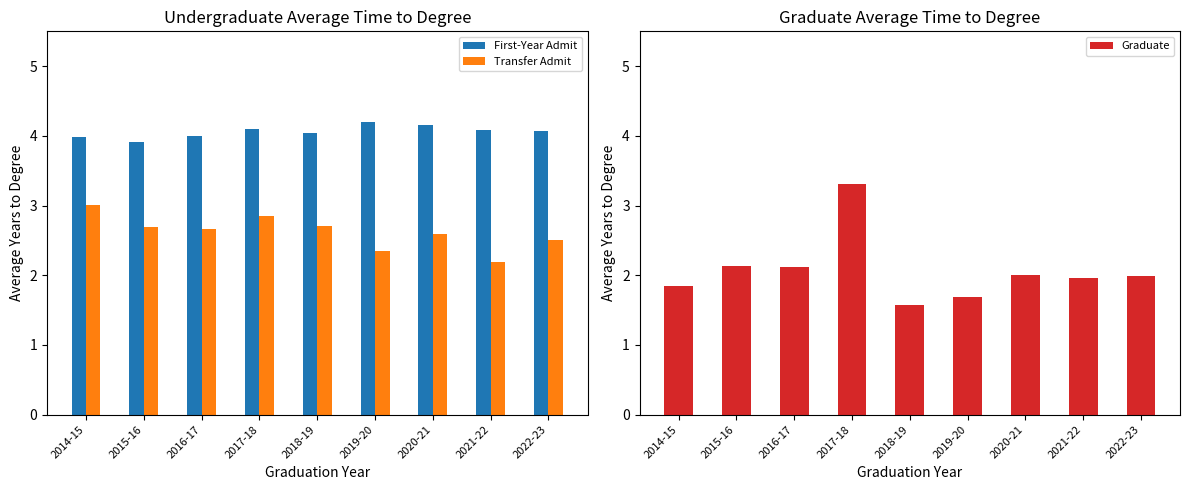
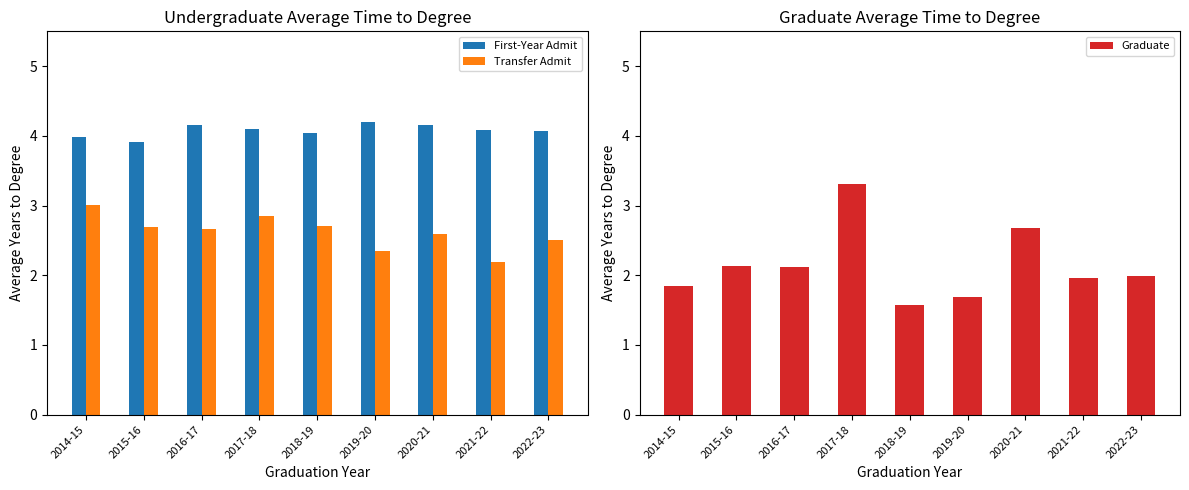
  {
    "Undergraduate Average Time to Degree": {
      "First-Year Admit": {
        "2014-15": 4.0,
        "2015-16": 3.9,
-       "2016-17": 4.0,
+       "2016-17": 4.2,
        "2017-18": 4.1,
        "2018-19": 4.0,
        "2019-20": 4.2,
        "2020-21": 4.2,
        "2021-22": 4.1,
        "2022-23": 4.1
      },
      "Transfer Admit": {
        "2014-15": 3.0,
        "2015-16": 2.7,
        "2016-17": 2.7,
        "2017-18": 2.9,
        "2018-19": 2.7,
        "2019-20": 2.3,
        "2020-21": 2.6,
        "2021-22": 2.2,
        "2022-23": 2.5
      }
    },
    "Graduate Average Time to Degree": {
      "2014-15": 1.8,
      "2015-16": 2.1,
      "2016-17": 2.1,
      "2017-18": 3.3,
      "2018-19": 1.6,
      "2019-20": 1.7,
-     "2020-21": 2.0,
+     "2020-21": 2.7,
      "2021-22": 2.0,
      "2022-23": 2.0
    }
  }
